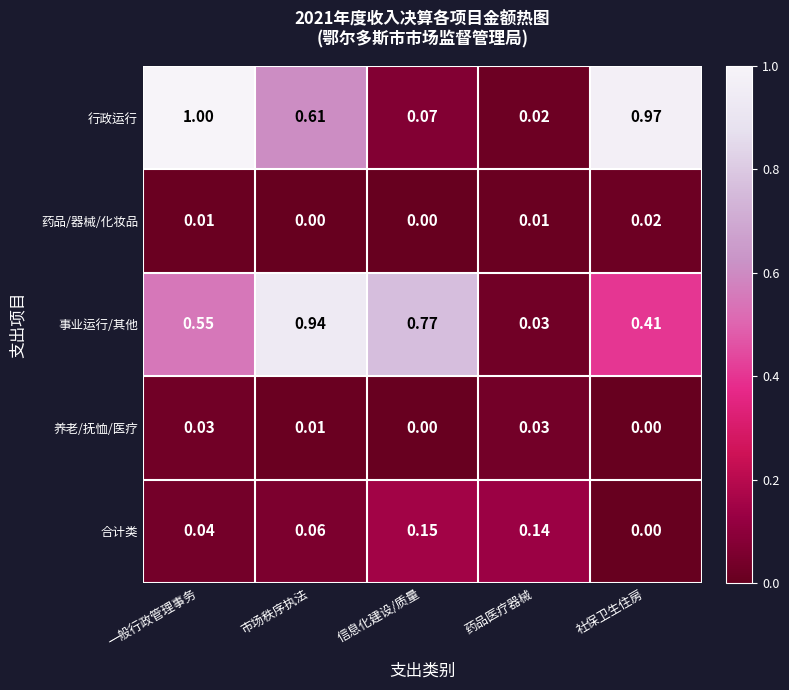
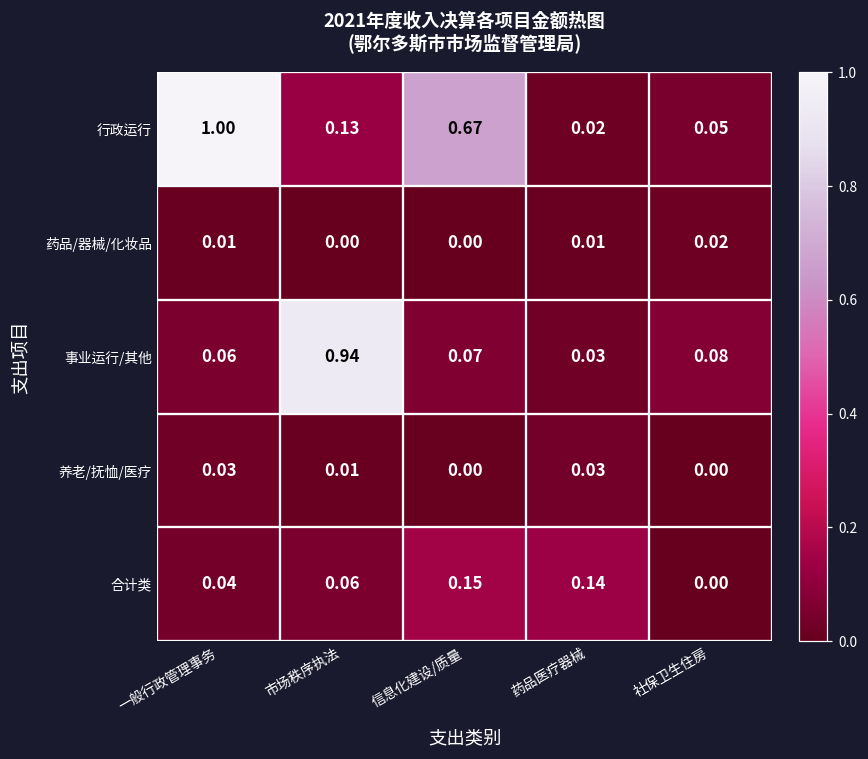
  {
    "行政运行": {
      "一般行政管理事务": 1.00,
-     "市场秩序执法": 0.61,
-     "信息化建设/质量": 0.07,
+     "市场秩序执法": 0.13,
+     "信息化建设/质量": 0.67,
      "药品医疗器械": 0.02,
-     "社保卫生住房": 0.97
+     "社保卫生住房": 0.05
    },
    "药品/器械/化妆品": {
      "一般行政管理事务": 0.01,
      "市场秩序执法": 0.00,
      "信息化建设/质量": 0.00,
      "药品医疗器械": 0.01,
      "社保卫生住房": 0.02
    },
    "事业运行/其他": {
-     "一般行政管理事务": 0.55,
+     "一般行政管理事务": 0.06,
      "市场秩序执法": 0.94,
-     "信息化建设/质量": 0.77,
+     "信息化建设/质量": 0.07,
      "药品医疗器械": 0.03,
-     "社保卫生住房": 0.41
+     "社保卫生住房": 0.08
    },
    "养老/抚恤/医疗": {
      "一般行政管理事务": 0.03,
      "市场秩序执法": 0.01,
      "信息化建设/质量": 0.00,
      "药品医疗器械": 0.03,
      "社保卫生住房": 0.00
    },
    "合计类": {
      "一般行政管理事务": 0.04,
      "市场秩序执法": 0.06,
      "信息化建设/质量": 0.15,
      "药品医疗器械": 0.14,
      "社保卫生住房": 0.00
    }
  }
